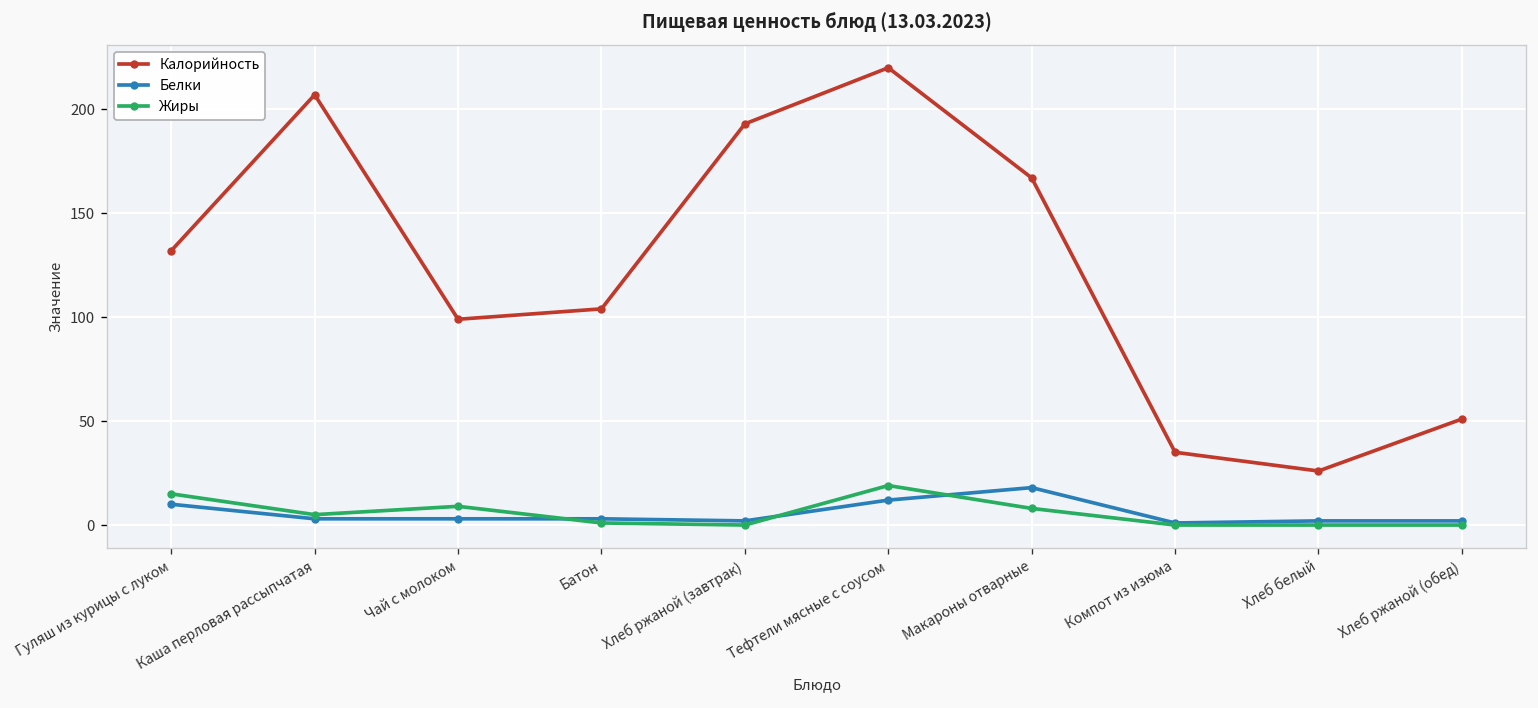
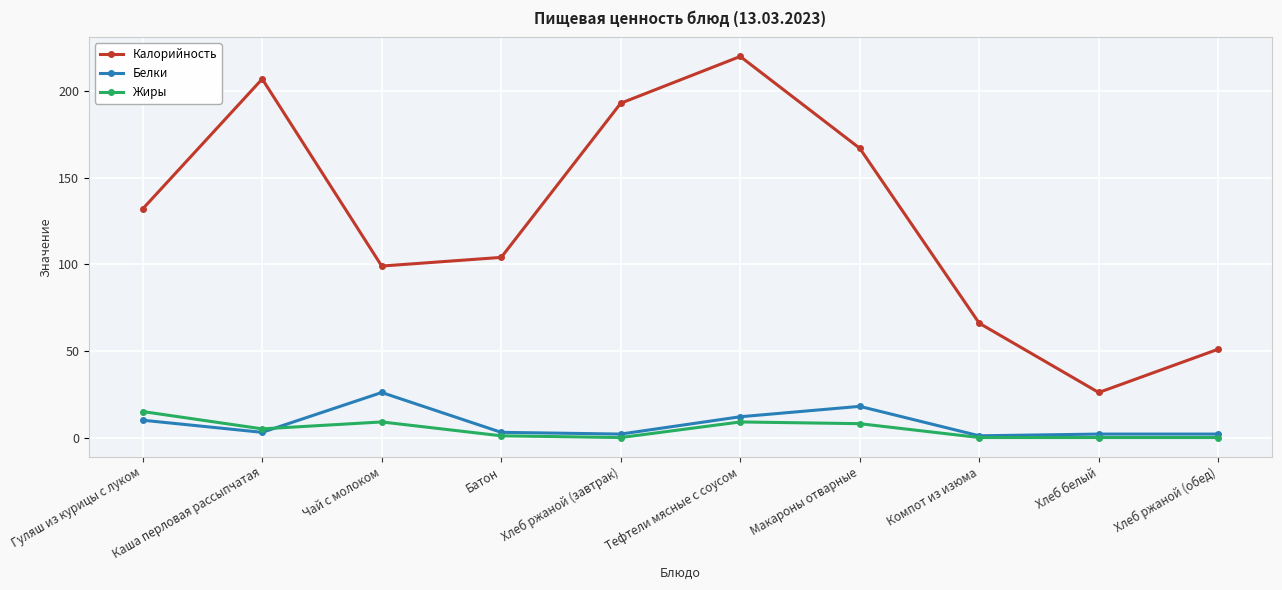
  {
    "Калорийность": {
      "Гуляш из курицы с луком": 132,
      "Каша перловая рассыпчатая": 207,
      "Чай с молоком": 99,
      "Батон": 104,
      "Хлеб ржаной (завтрак)": 193,
      "Тефтели мясные с соусом": 220,
      "Макароны отварные": 167,
-     "Компот из изюма": 35,
+     "Компот из изюма": 66,
      "Хлеб белый": 26,
      "Хлеб ржаной (обед)": 51
    },
    "Белки": {
      "Гуляш из курицы с луком": 10,
      "Каша перловая рассыпчатая": 3,
-     "Чай с молоком": 3,
+     "Чай с молоком": 26,
      "Батон": 3,
      "Хлеб ржаной (завтрак)": 2,
      "Тефтели мясные с соусом": 12,
      "Макароны отварные": 18,
      "Хлеб белый": 2,
      "Хлеб ржаной (обед)": 2
    },
    "Жиры": {
      "Гуляш из курицы с луком": 15,
      "Каша перловая рассыпчатая": 5,
      "Чай с молоком": 9,
      "Батон": 1,
      "Хлеб ржаной (завтрак)": 0,
-     "Тефтели мясные с соусом": 19,
+     "Тефтели мясные с соусом": 9,
      "Макароны отварные": 8,
      "Хлеб белый": 0,
      "Хлеб ржаной (обед)": 0
    }
  }
